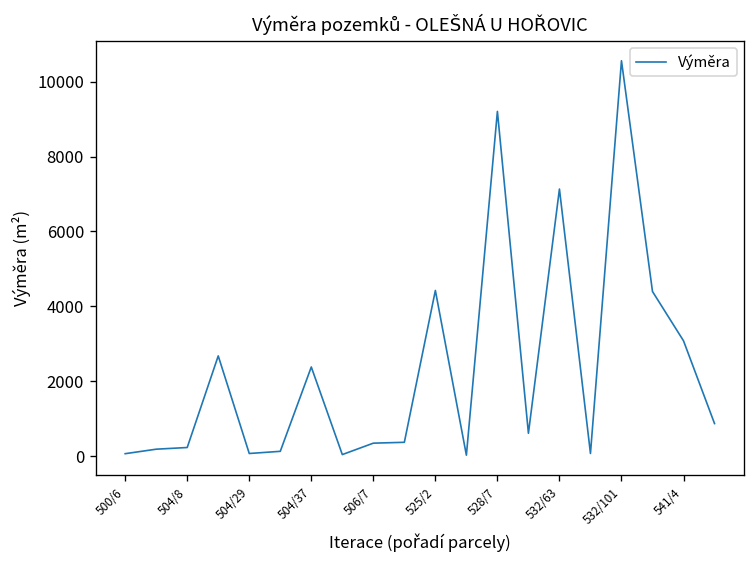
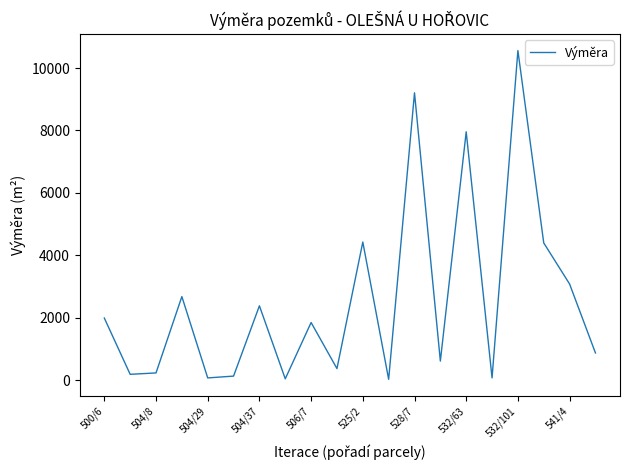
  {
-   "500/6": 100,
+   "500/6": 2000,
    "504/8": 200,
    "504/29": 100,
    "504/37": 2400,
-   "506/7": 300,
+   "506/7": 1800,
    "525/2": 4400,
    "528/7": 9200,
-   "532/63": 7100,
+   "532/63": 8000,
    "532/101": 10600,
    "541/4": 3100
  }
